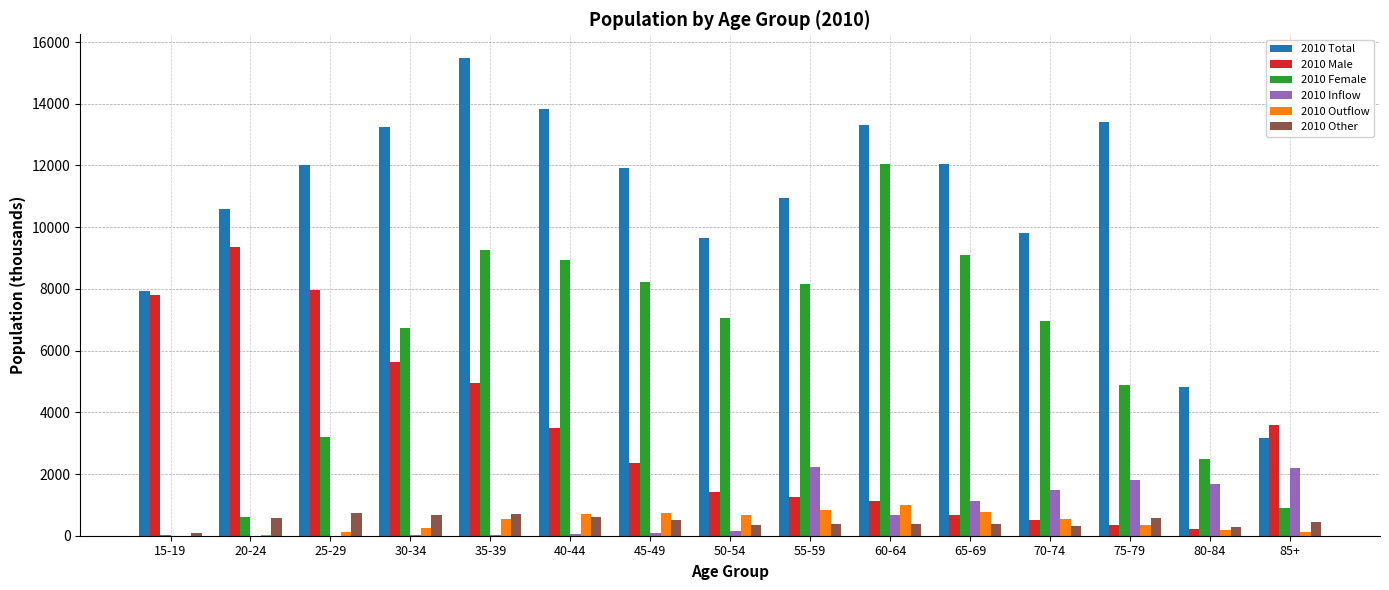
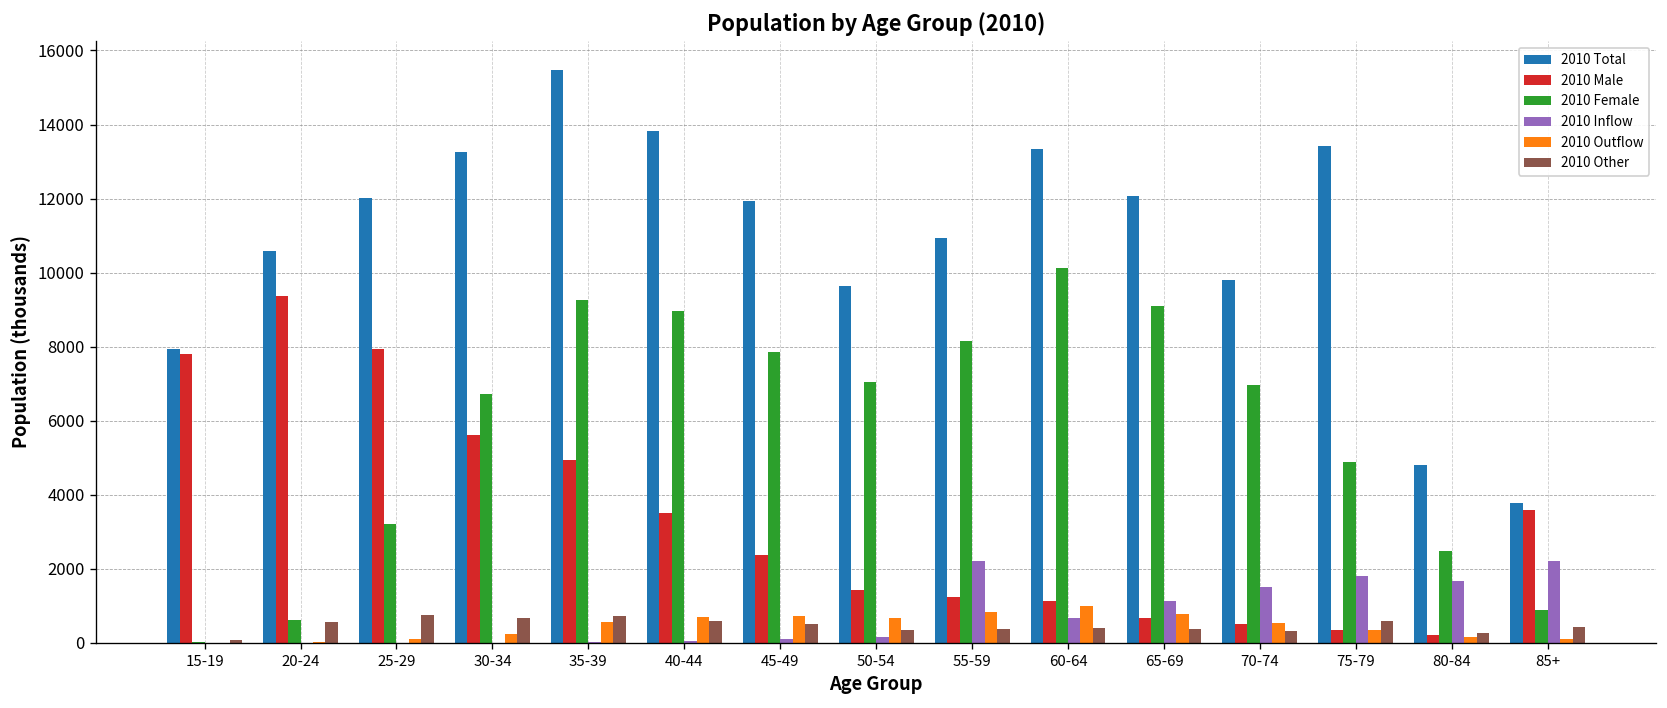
  {
    "2010 Total": {
      "15-19": 7900,
      "20-24": 10600,
      "25-29": 12000,
      "30-34": 13300,
      "35-39": 15500,
      "40-44": 13800,
      "45-49": 11900,
      "50-54": 9600,
      "55-59": 10900,
      "60-64": 13300,
      "65-69": 12100,
      "70-74": 9800,
      "75-79": 13400,
      "80-84": 4800,
-     "85+": 3200
+     "85+": 3800
    },
    "2010 Male": {
      "15-19": 7800,
      "20-24": 9400,
      "25-29": 7900,
      "30-34": 5600,
      "35-39": 4900,
      "40-44": 3500,
      "45-49": 2400,
      "50-54": 1400,
      "55-59": 1200,
      "60-64": 1100,
      "65-69": 700,
      "70-74": 500,
      "75-79": 300,
      "80-84": 200,
      "85+": 3600
    },
    "2010 Female": {
      "20-24": 600,
      "25-29": 3200,
      "30-34": 6700,
      "35-39": 9300,
      "40-44": 9000,
-     "45-49": 8200,
+     "45-49": 7900,
      "50-54": 7100,
      "55-59": 8200,
-     "60-64": 12100,
+     "60-64": 10100,
      "65-69": 9100,
      "70-74": 7000,
      "75-79": 4900,
      "80-84": 2500,
      "85+": 900
    },
    "2010 Inflow": {
      "45-49": 100,
      "50-54": 200,
      "55-59": 2200,
      "60-64": 700,
      "65-69": 1100,
      "70-74": 1500,
      "75-79": 1800,
      "80-84": 1700,
      "85+": 2200
    },
    "2010 Outflow": {
      "25-29": 100,
      "30-34": 200,
      "35-39": 600,
      "40-44": 700,
      "45-49": 700,
      "50-54": 700,
      "55-59": 800,
      "60-64": 1000,
      "65-69": 800,
      "70-74": 500,
      "75-79": 300,
      "80-84": 200,
      "85+": 100
    },
    "2010 Other": {
      "15-19": 100,
      "20-24": 600,
      "25-29": 700,
      "30-34": 700,
      "35-39": 700,
      "40-44": 600,
      "45-49": 500,
      "50-54": 300,
      "55-59": 400,
      "60-64": 400,
      "65-69": 400,
      "70-74": 300,
      "75-79": 600,
      "80-84": 300,
      "85+": 400
    }
  }
